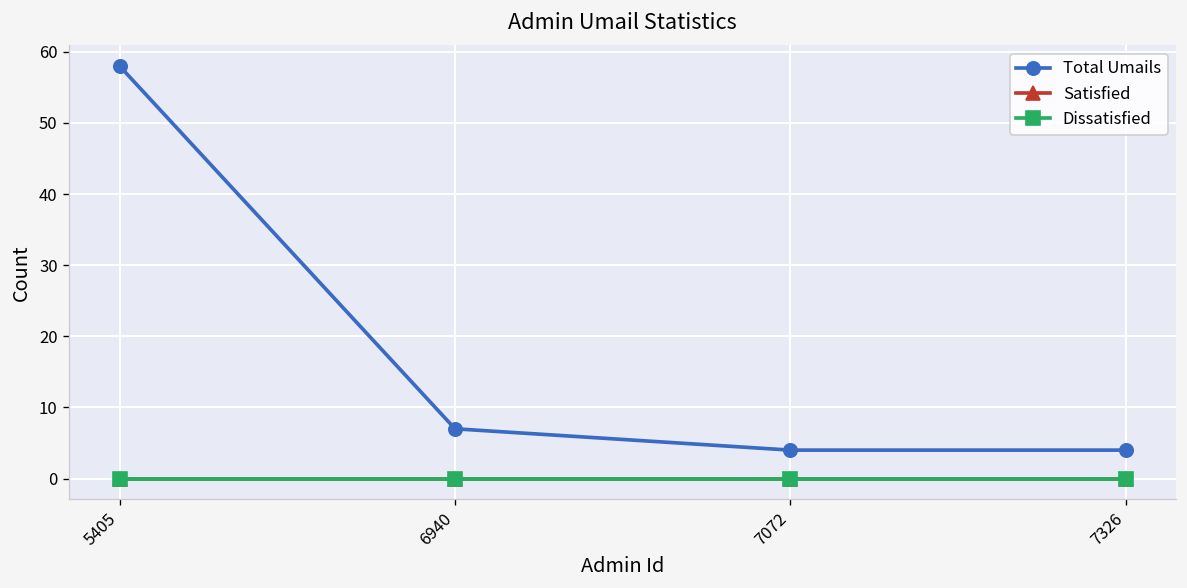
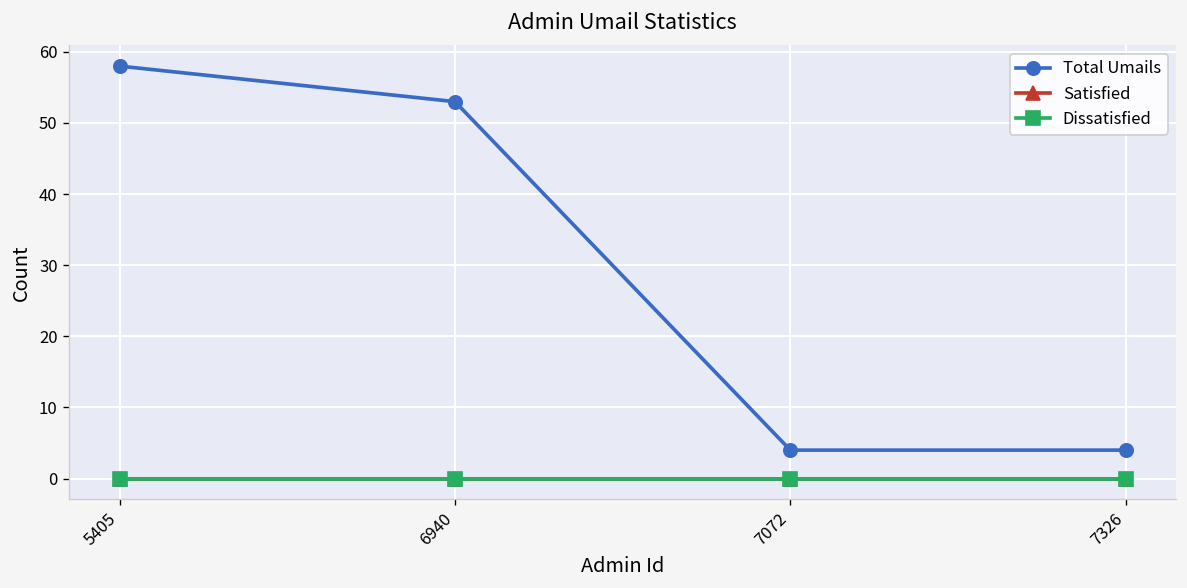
  {
    "Total Umails": {
      "5405": 58,
-     "6940": 7,
+     "6940": 53,
      "7072": 4,
      "7326": 4
    },
    "Dissatisfied": {
      "5405": 0,
      "6940": 0,
      "7072": 0,
      "7326": 0
    }
  }
